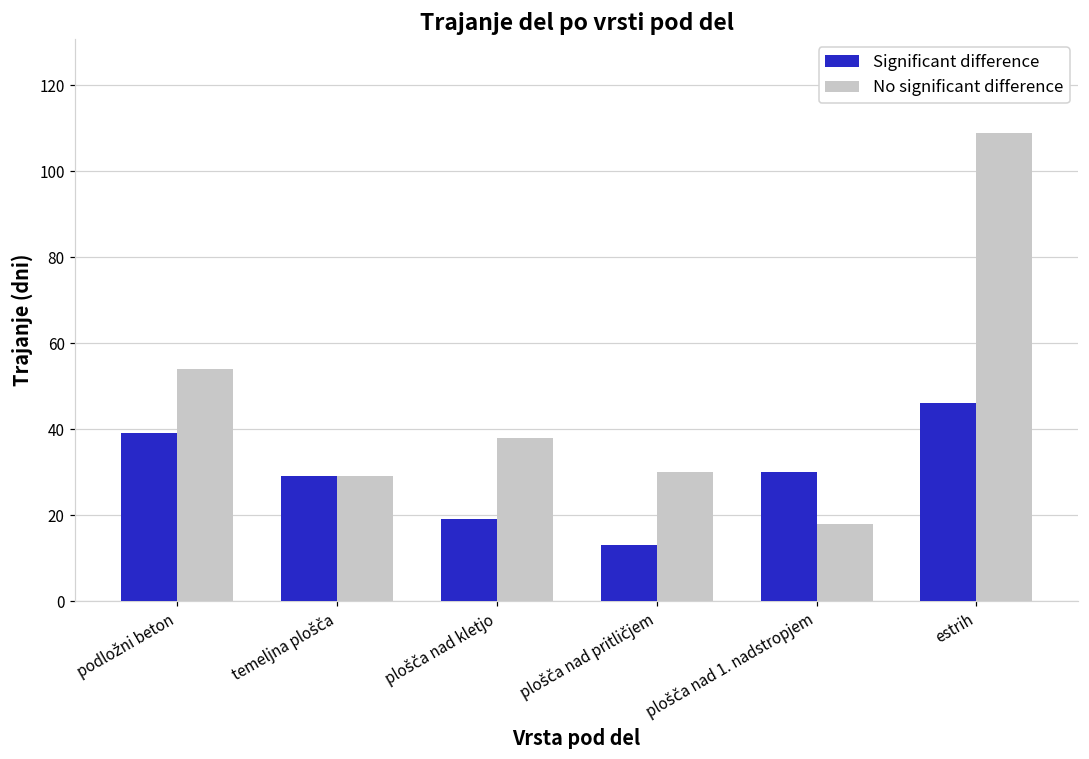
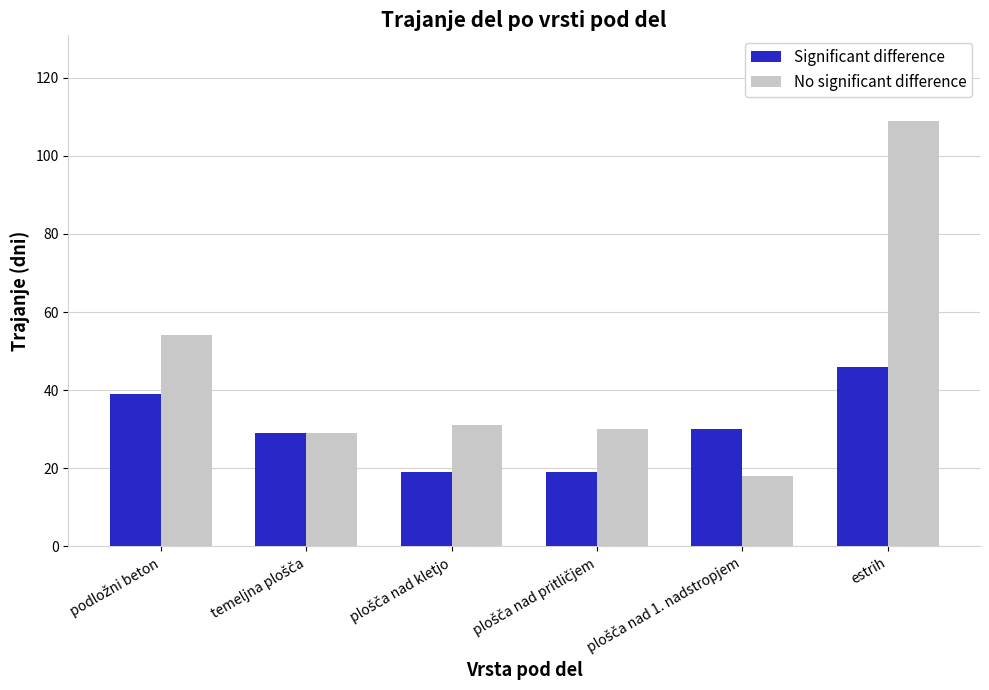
  {
    "Significant difference": {
      "podložni beton": 39,
      "temeljna plošča": 29,
      "plošča nad kletjo": 19,
-     "plošča nad pritličjem": 13,
+     "plošča nad pritličjem": 19,
      "plošča nad 1. nadstropjem": 30,
      "estrih": 46
    },
    "No significant difference": {
      "podložni beton": 54,
      "temeljna plošča": 29,
-     "plošča nad kletjo": 38,
+     "plošča nad kletjo": 31,
      "plošča nad pritličjem": 30,
      "plošča nad 1. nadstropjem": 18,
      "estrih": 109
    }
  }
